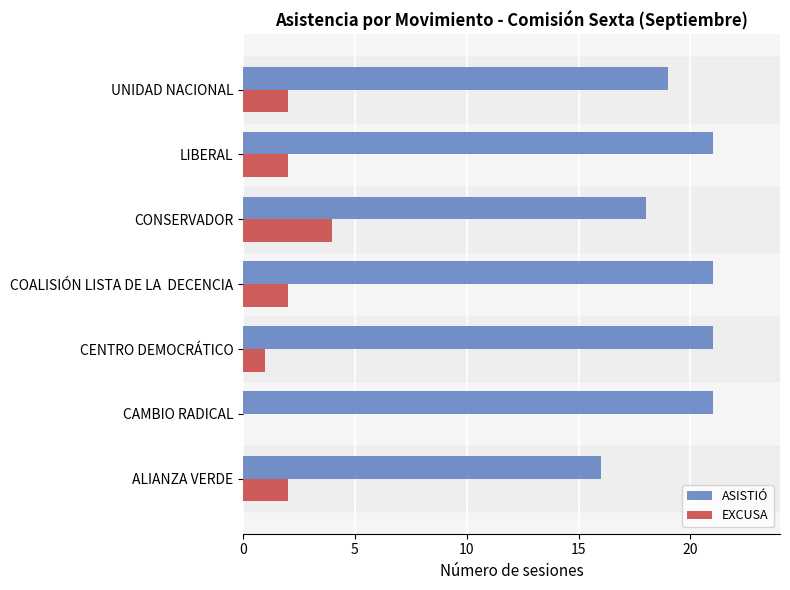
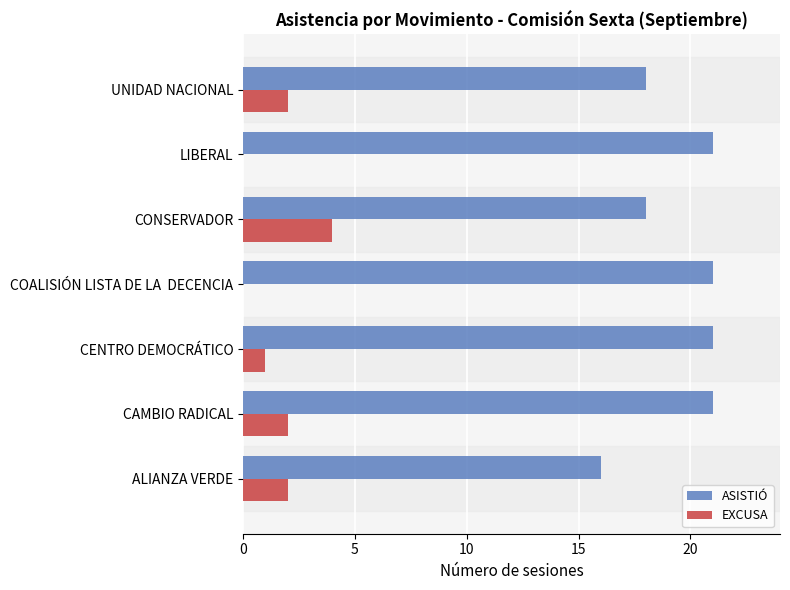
  {
    "ASISTIÓ": {
-     "UNIDAD NACIONAL": 19,
+     "UNIDAD NACIONAL": 18,
      "LIBERAL": 21,
      "CONSERVADOR": 18,
      "COALISIÓN LISTA DE LA DECENCIA": 21,
      "CENTRO DEMOCRÁTICO": 21,
      "CAMBIO RADICAL": 21,
      "ALIANZA VERDE": 16
    },
    "EXCUSA": {
      "UNIDAD NACIONAL": 2,
-     "LIBERAL": 2,
+     "LIBERAL": 0,
      "CONSERVADOR": 4,
-     "COALISIÓN LISTA DE LA DECENCIA": 2,
+     "COALISIÓN LISTA DE LA DECENCIA": 0,
      "CENTRO DEMOCRÁTICO": 1,
-     "CAMBIO RADICAL": 0,
+     "CAMBIO RADICAL": 2,
      "ALIANZA VERDE": 2
    }
  }
